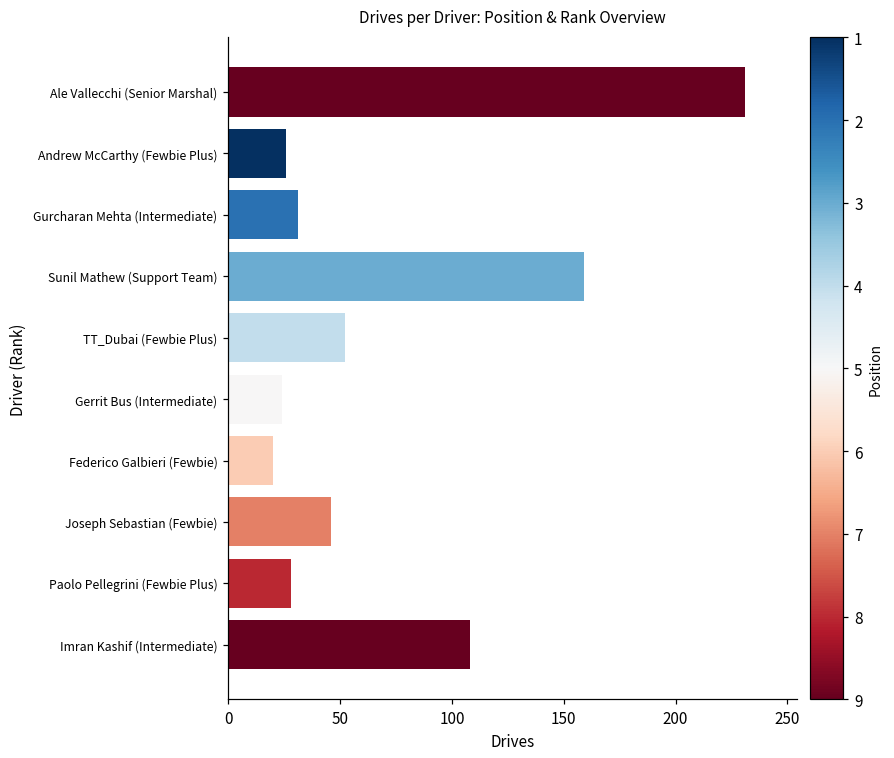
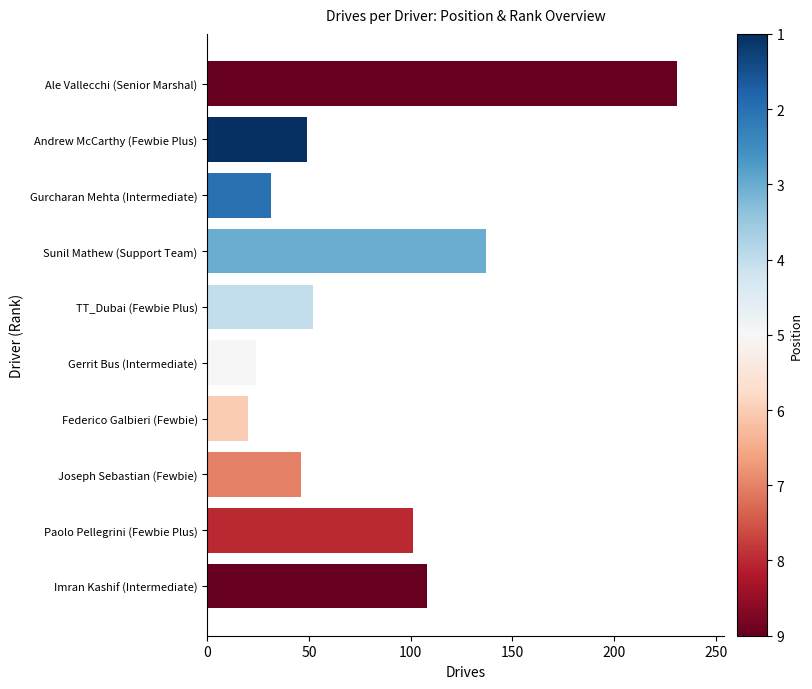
  {
    "Ale Vallecchi (Senior Marshal)": 231,
-   "Andrew McCarthy (Fewbie Plus)": 26,
+   "Andrew McCarthy (Fewbie Plus)": 49,
    "Gurcharan Mehta (Intermediate)": 31,
-   "Sunil Mathew (Support Team)": 159,
+   "Sunil Mathew (Support Team)": 137,
    "TT_Dubai (Fewbie Plus)": 52,
    "Gerrit Bus (Intermediate)": 24,
    "Federico Galbieri (Fewbie)": 20,
    "Joseph Sebastian (Fewbie)": 46,
-   "Paolo Pellegrini (Fewbie Plus)": 28,
+   "Paolo Pellegrini (Fewbie Plus)": 101,
    "Imran Kashif (Intermediate)": 108
  }
